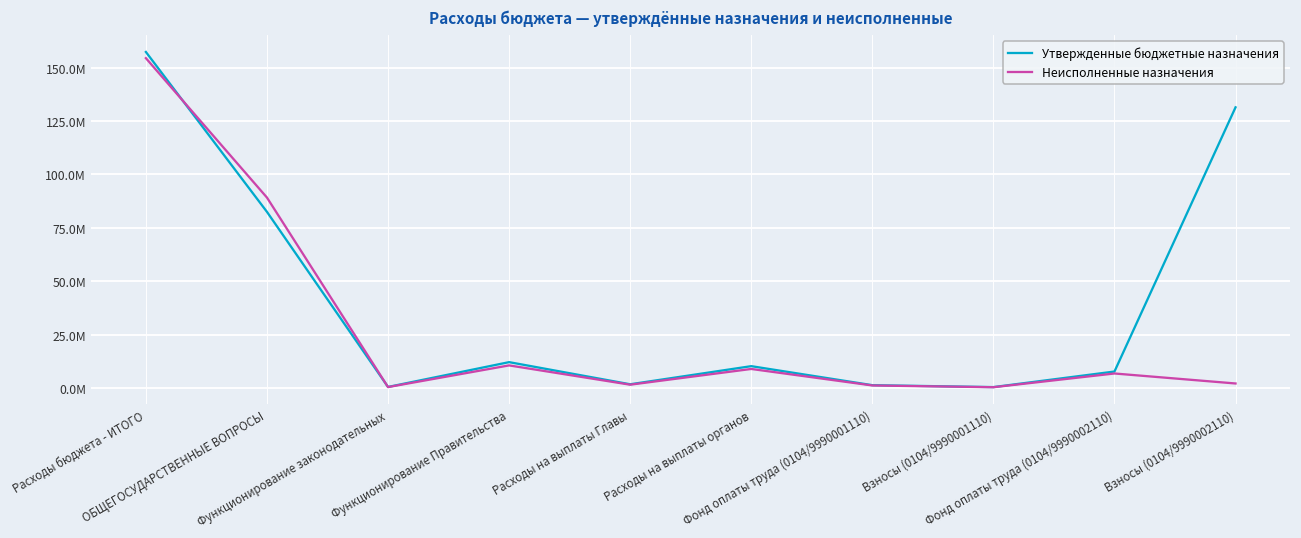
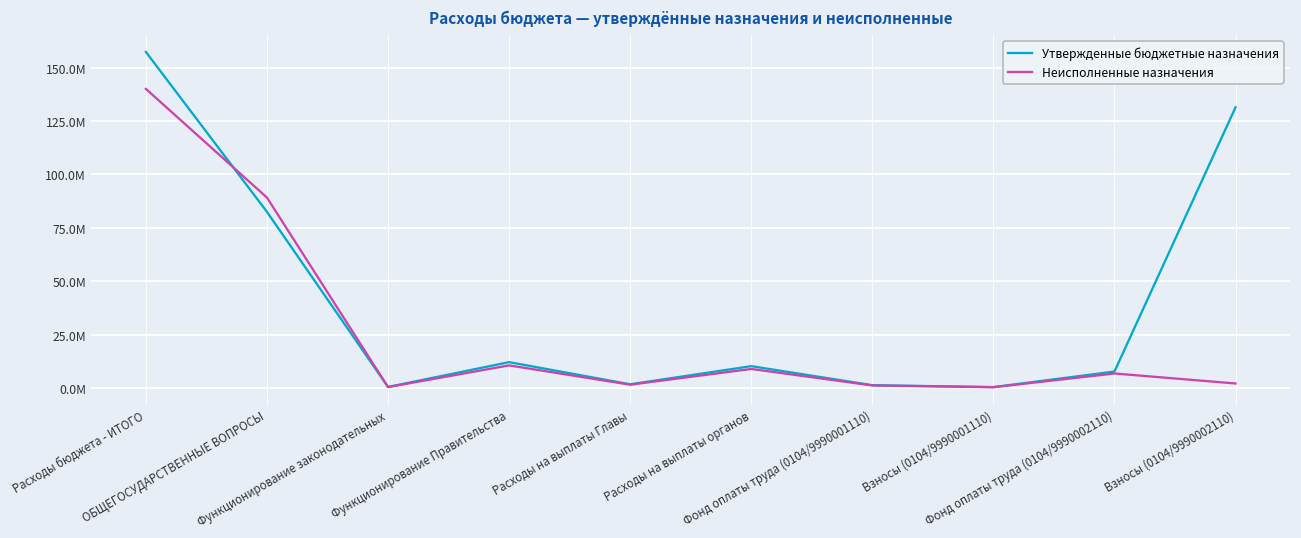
  {
    "Утвержденные бюджетные назначения": {
      "Расходы бюджета - ИТОГО": 157000000,
      "ОБЩЕГОСУДАРСТВЕННЫЕ ВОПРОСЫ": 82000000,
      "Функционирование Правительства": 12000000,
      "Взносы (0104/9990002110)": 131000000
    },
    "Неисполненные назначения": {
-     "Расходы бюджета - ИТОГО": 154000000,
+     "Расходы бюджета - ИТОГО": 140000000,
      "ОБЩЕГОСУДАРСТВЕННЫЕ ВОПРОСЫ": 89000000,
      "Функционирование Правительства": 11000000,
      "Взносы (0104/9990002110)": 2000000
    }
  }
